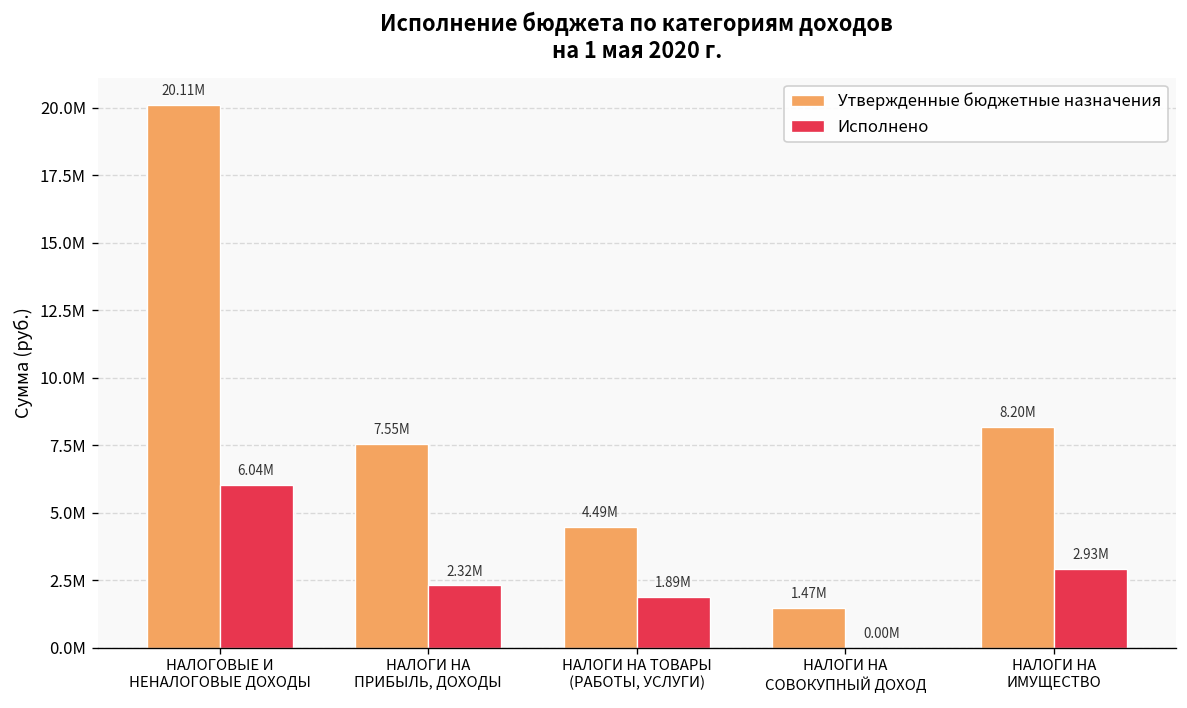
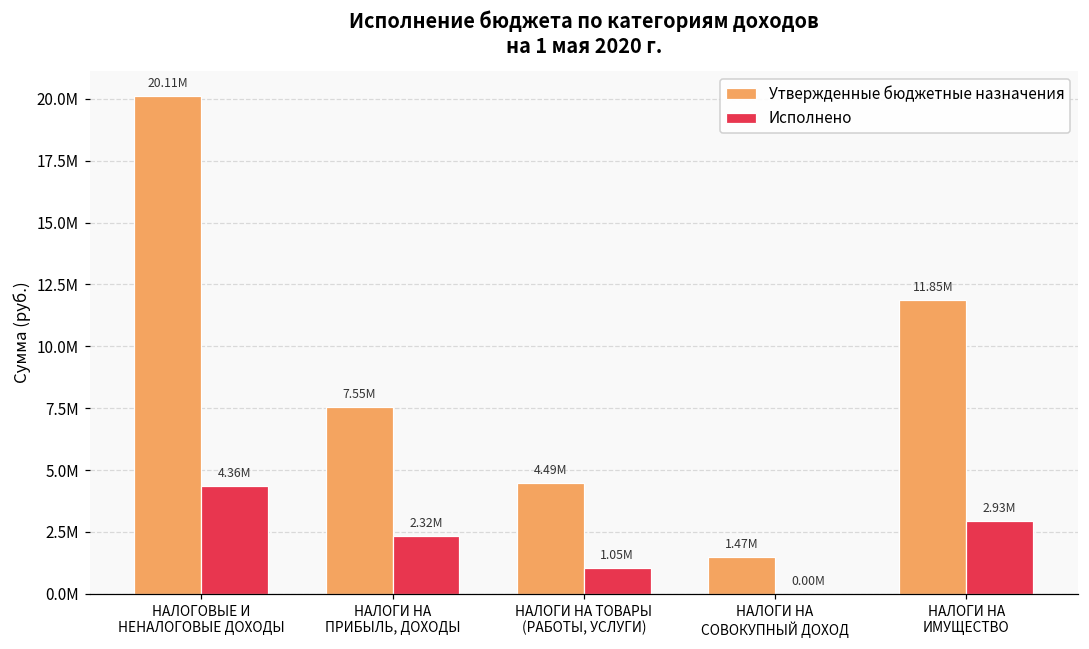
  {
    "Утвержденные бюджетные назначения": {
      "НАЛОГОВЫЕ И НЕНАЛОГОВЫЕ ДОХОДЫ": "20.11M",
      "НАЛОГИ НА ПРИБЫЛЬ, ДОХОДЫ": "7.55M",
      "НАЛОГИ НА ТОВАРЫ (РАБОТЫ, УСЛУГИ)": "4.49M",
      "НАЛОГИ НА СОВОКУПНЫЙ ДОХОД": "1.47M",
-     "НАЛОГИ НА ИМУЩЕСТВО": "8.20M"
+     "НАЛОГИ НА ИМУЩЕСТВО": "11.85M"
    },
    "Исполнено": {
-     "НАЛОГОВЫЕ И НЕНАЛОГОВЫЕ ДОХОДЫ": "6.04M",
+     "НАЛОГОВЫЕ И НЕНАЛОГОВЫЕ ДОХОДЫ": "4.36M",
      "НАЛОГИ НА ПРИБЫЛЬ, ДОХОДЫ": "2.32M",
-     "НАЛОГИ НА ТОВАРЫ (РАБОТЫ, УСЛУГИ)": "1.89M",
+     "НАЛОГИ НА ТОВАРЫ (РАБОТЫ, УСЛУГИ)": "1.05M",
      "НАЛОГИ НА ИМУЩЕСТВО": "2.93M"
    }
  }
